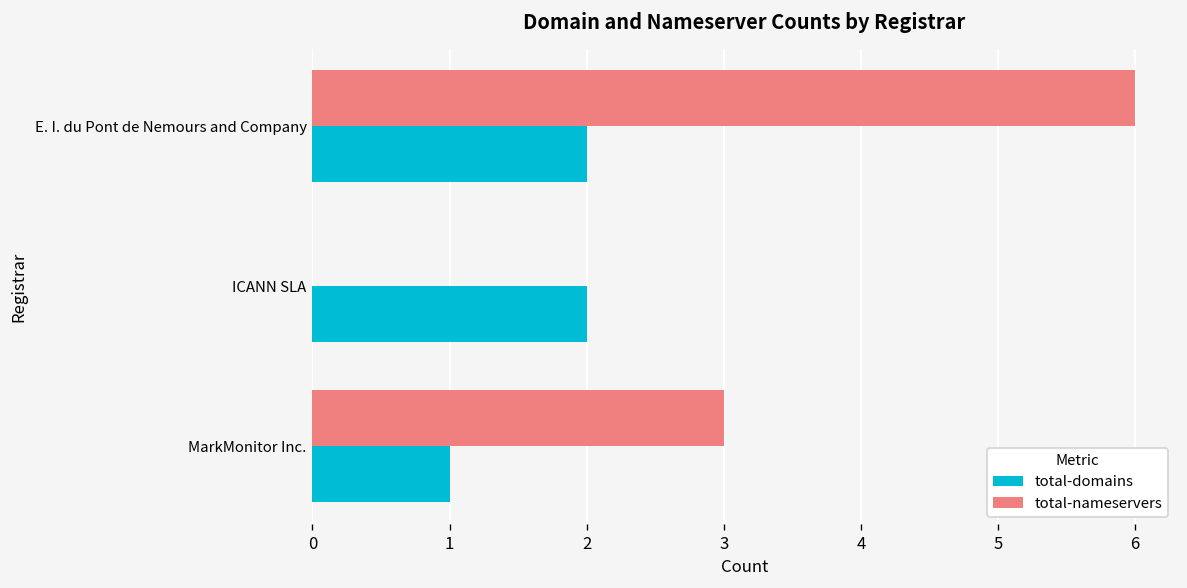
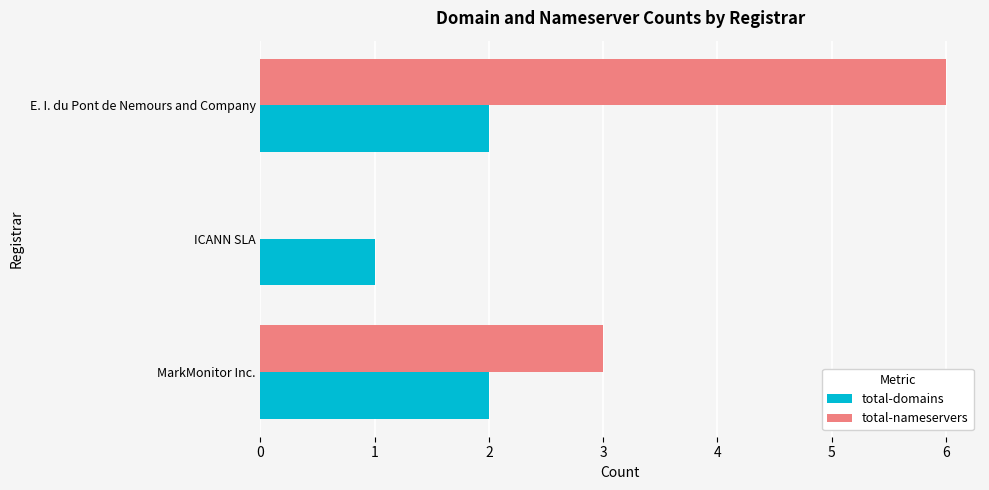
  {
    "total-domains": {
      "E. I. du Pont de Nemours and Company": 2,
-     "ICANN SLA": 2,
-     "MarkMonitor Inc.": 1
+     "ICANN SLA": 1,
+     "MarkMonitor Inc.": 2
    },
    "total-nameservers": {
      "E. I. du Pont de Nemours and Company": 6,
      "ICANN SLA": 0,
      "MarkMonitor Inc.": 3
    }
  }
